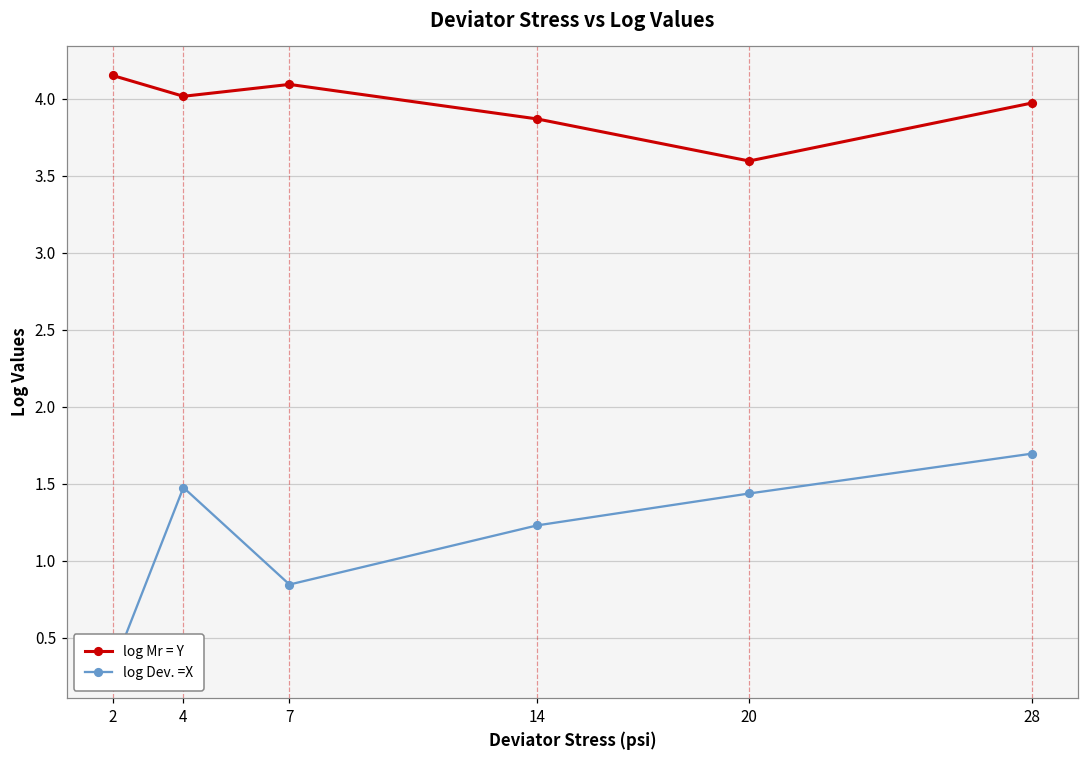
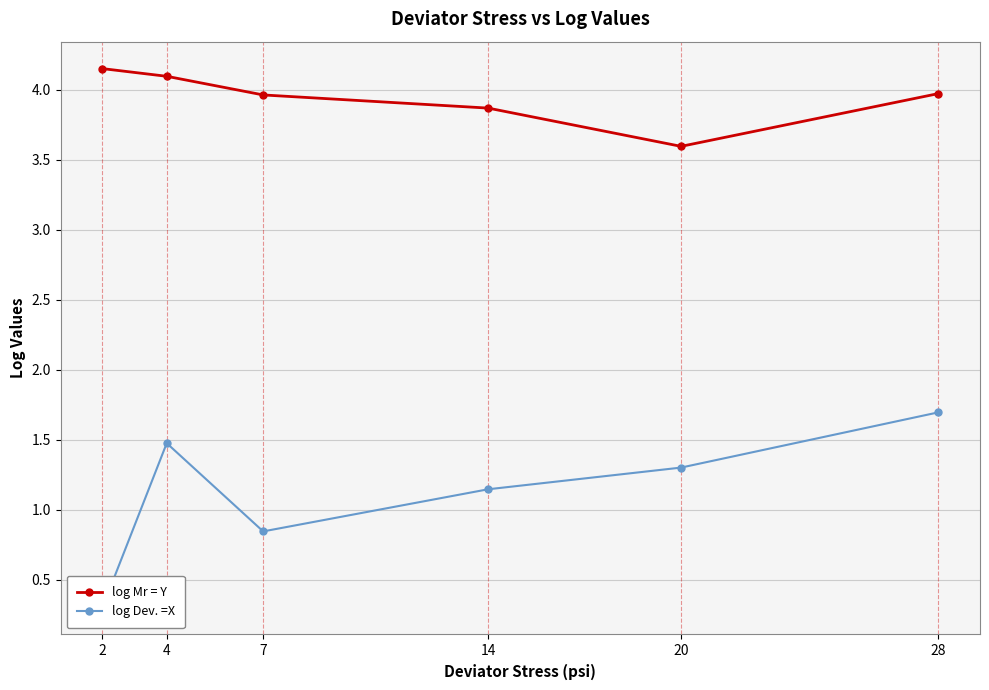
  {
    "log Mr = Y": {
      "2": 4.15,
-     "4": 4.02,
-     "7": 4.09,
+     "4": 4.10,
+     "7": 3.96,
      "14": 3.87,
      "20": 3.60,
      "28": 3.97
    },
    "log Dev. =X": {
      "4": 1.48,
      "7": 0.85,
-     "14": 1.23,
-     "20": 1.44,
+     "14": 1.15,
+     "20": 1.30,
      "28": 1.70
    }
  }
